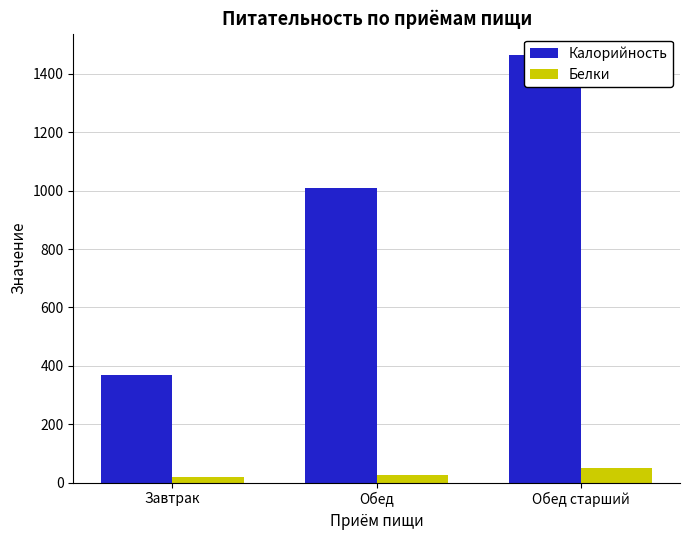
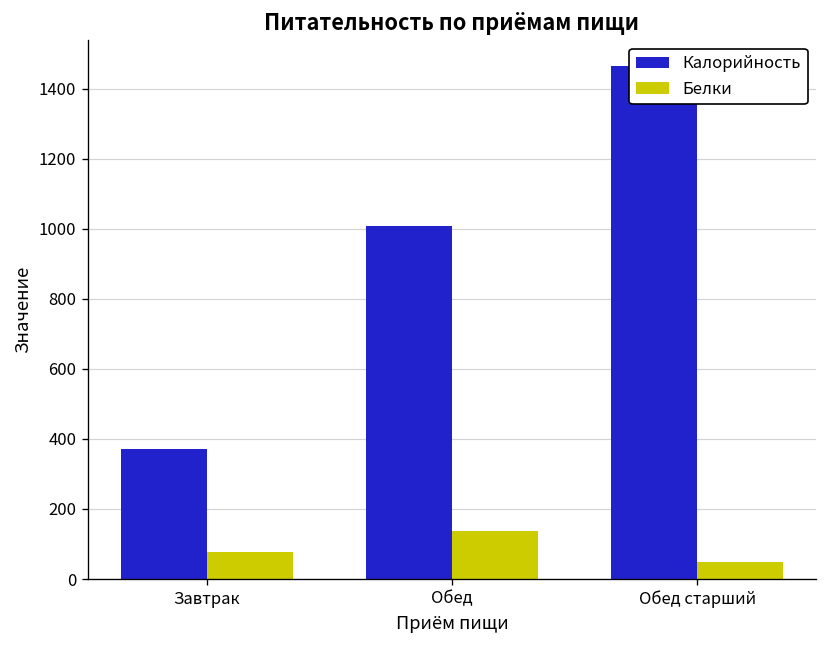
  {
    "Калорийность": {
      "Завтрак": 370,
      "Обед": 1010
    },
    "Белки": {
-     "Завтрак": 20,
-     "Обед": 30,
+     "Завтрак": 80,
+     "Обед": 140,
      "Обед старший": 50
    }
  }
